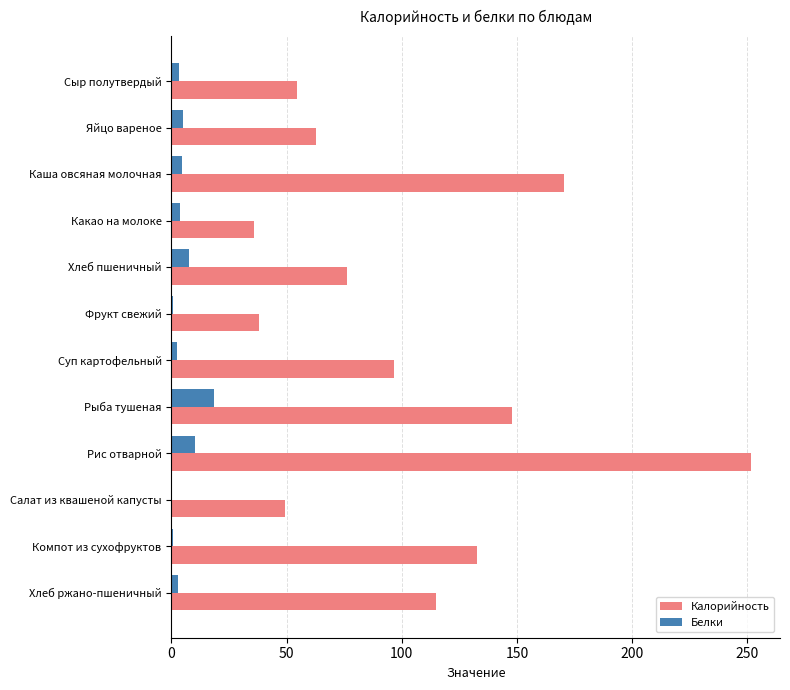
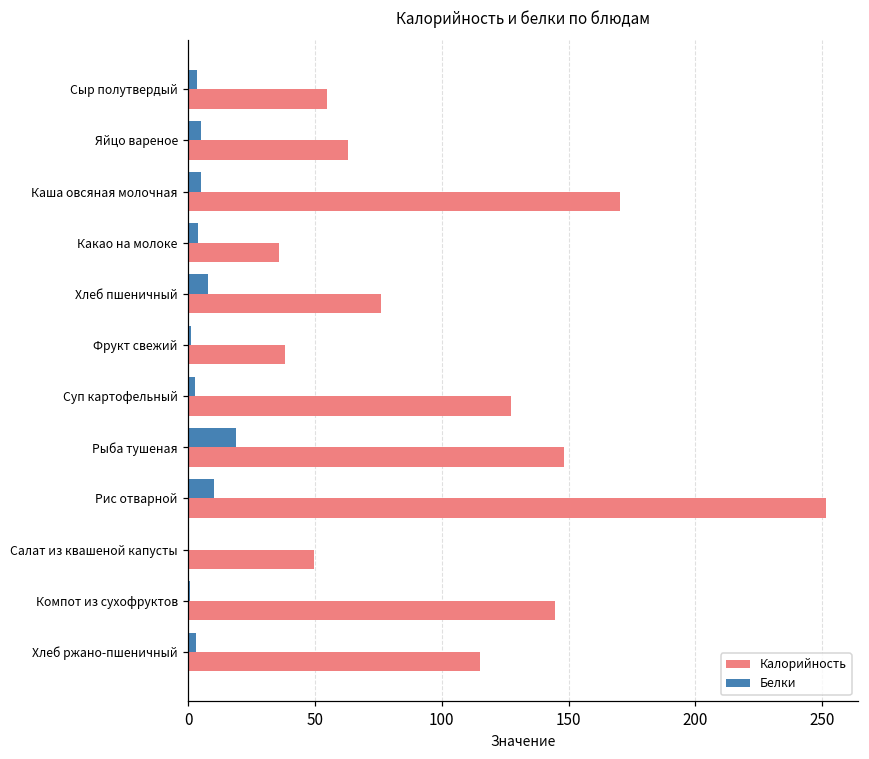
  {
    "Калорийность": {
      "Сыр полутвердый": 55,
      "Яйцо вареное": 63,
      "Каша овсяная молочная": 170,
      "Какао на молоке": 36,
      "Хлеб пшеничный": 76,
      "Фрукт свежий": 38,
-     "Суп картофельный": 97,
+     "Суп картофельный": 127,
      "Рыба тушеная": 148,
      "Рис отварной": 252,
      "Салат из квашеной капусты": 49,
-     "Компот из сухофруктов": 133,
+     "Компот из сухофруктов": 145,
      "Хлеб ржано-пшеничный": 115
    },
    "Белки": {
      "Сыр полутвердый": 3,
      "Яйцо вареное": 5,
      "Каша овсяная молочная": 5,
      "Какао на молоке": 4,
      "Хлеб пшеничный": 8,
      "Суп картофельный": 3,
      "Рыба тушеная": 19,
      "Рис отварной": 10,
      "Хлеб ржано-пшеничный": 3
    }
  }
